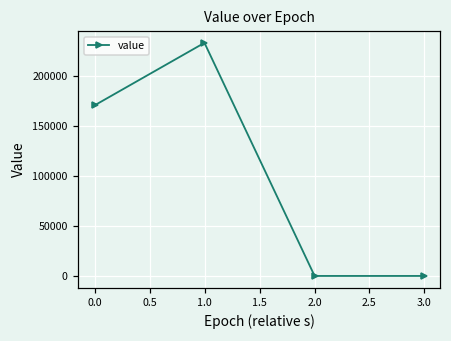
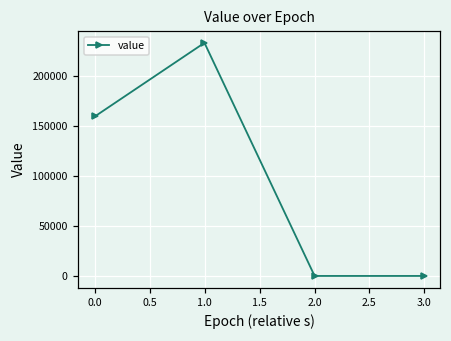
  {
-   "0.0": 170000,
+   "0.0": 160000,
    "1.0": 230000,
    "2.0": 0,
    "3.0": 0
  }
